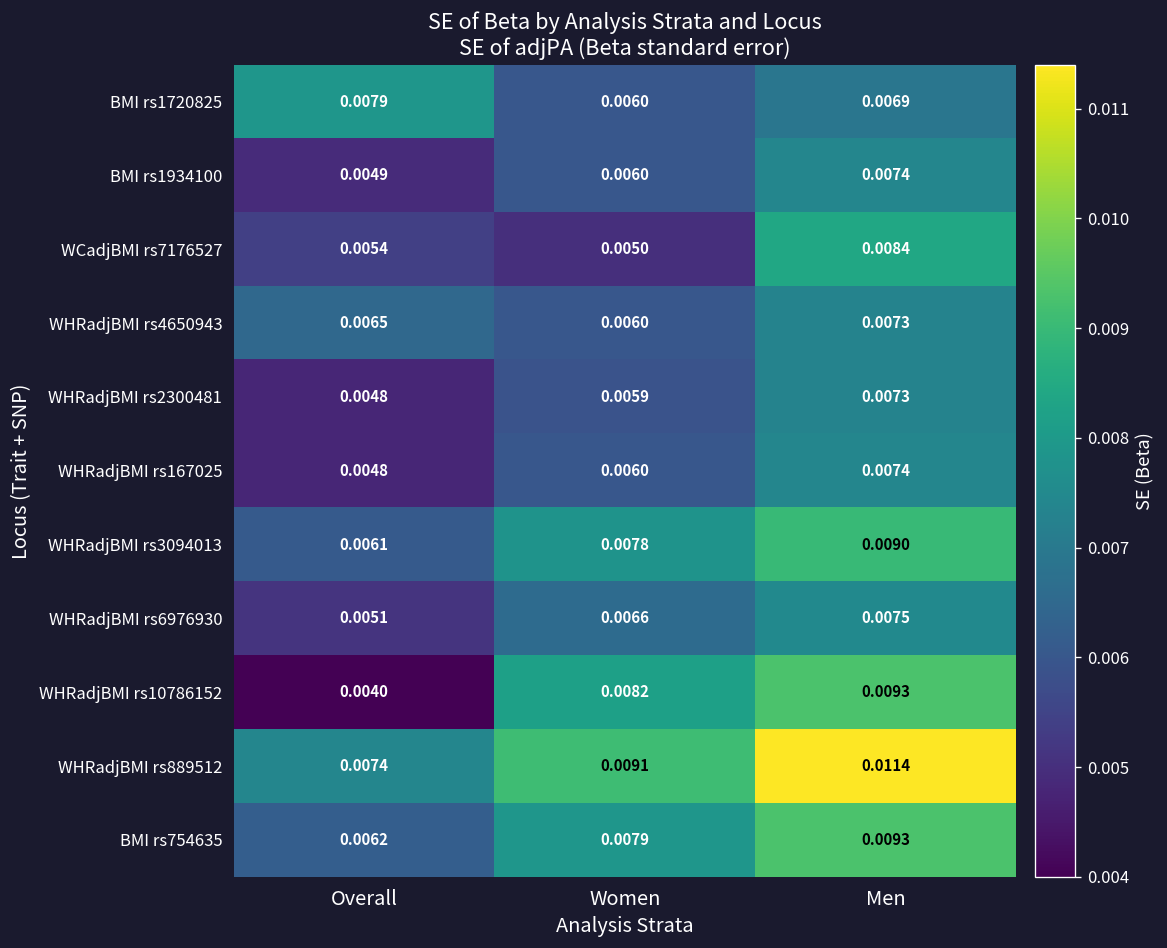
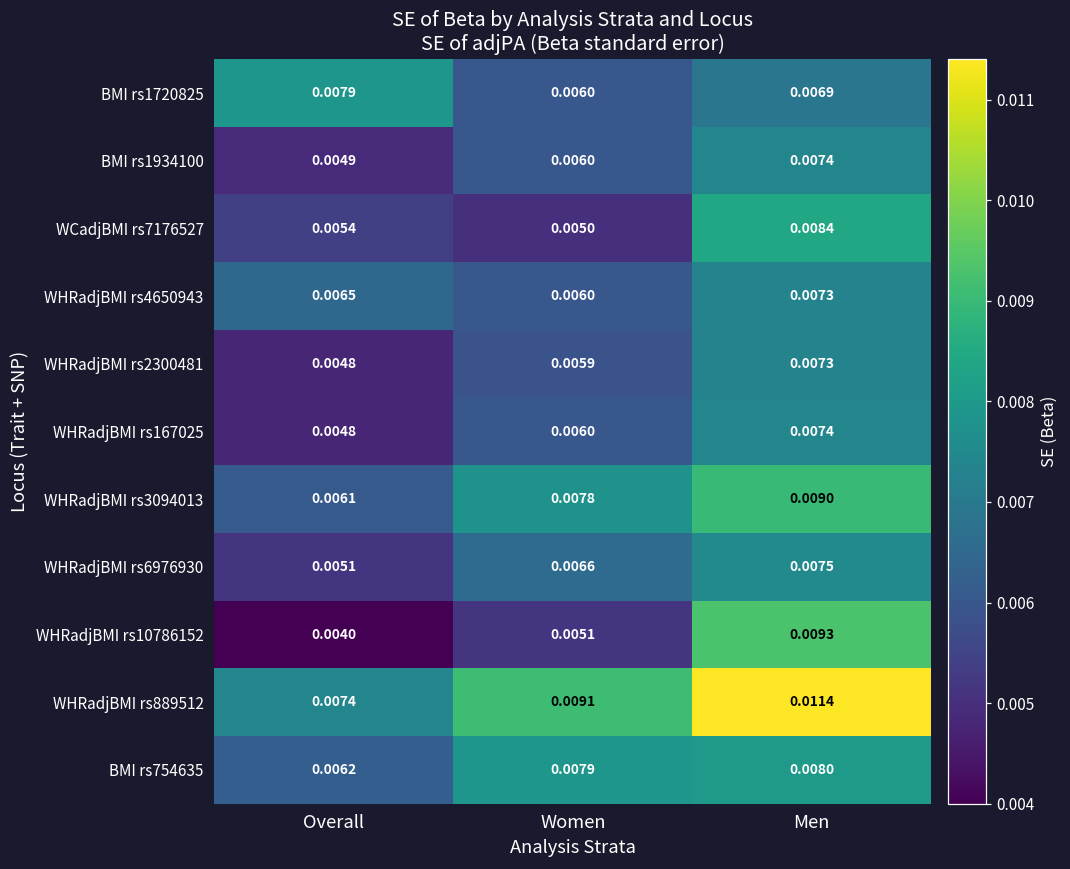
  {
    "BMI rs1720825": {
      "Overall": 0.0079,
      "Women": 0.0060,
      "Men": 0.0069
    },
    "BMI rs1934100": {
      "Overall": 0.0049,
      "Women": 0.0060,
      "Men": 0.0074
    },
    "WCadjBMI rs7176527": {
      "Overall": 0.0054,
      "Women": 0.0050,
      "Men": 0.0084
    },
    "WHRadjBMI rs4650943": {
      "Overall": 0.0065,
      "Women": 0.0060,
      "Men": 0.0073
    },
    "WHRadjBMI rs2300481": {
      "Overall": 0.0048,
      "Women": 0.0059,
      "Men": 0.0073
    },
    "WHRadjBMI rs167025": {
      "Overall": 0.0048,
      "Women": 0.0060,
      "Men": 0.0074
    },
    "WHRadjBMI rs3094013": {
      "Overall": 0.0061,
      "Women": 0.0078,
      "Men": 0.0090
    },
    "WHRadjBMI rs6976930": {
      "Overall": 0.0051,
      "Women": 0.0066,
      "Men": 0.0075
    },
    "WHRadjBMI rs10786152": {
      "Overall": 0.0040,
-     "Women": 0.0082,
+     "Women": 0.0051,
      "Men": 0.0093
    },
    "WHRadjBMI rs889512": {
      "Overall": 0.0074,
      "Women": 0.0091,
      "Men": 0.0114
    },
    "BMI rs754635": {
      "Overall": 0.0062,
      "Women": 0.0079,
-     "Men": 0.0093
+     "Men": 0.0080
    }
  }
